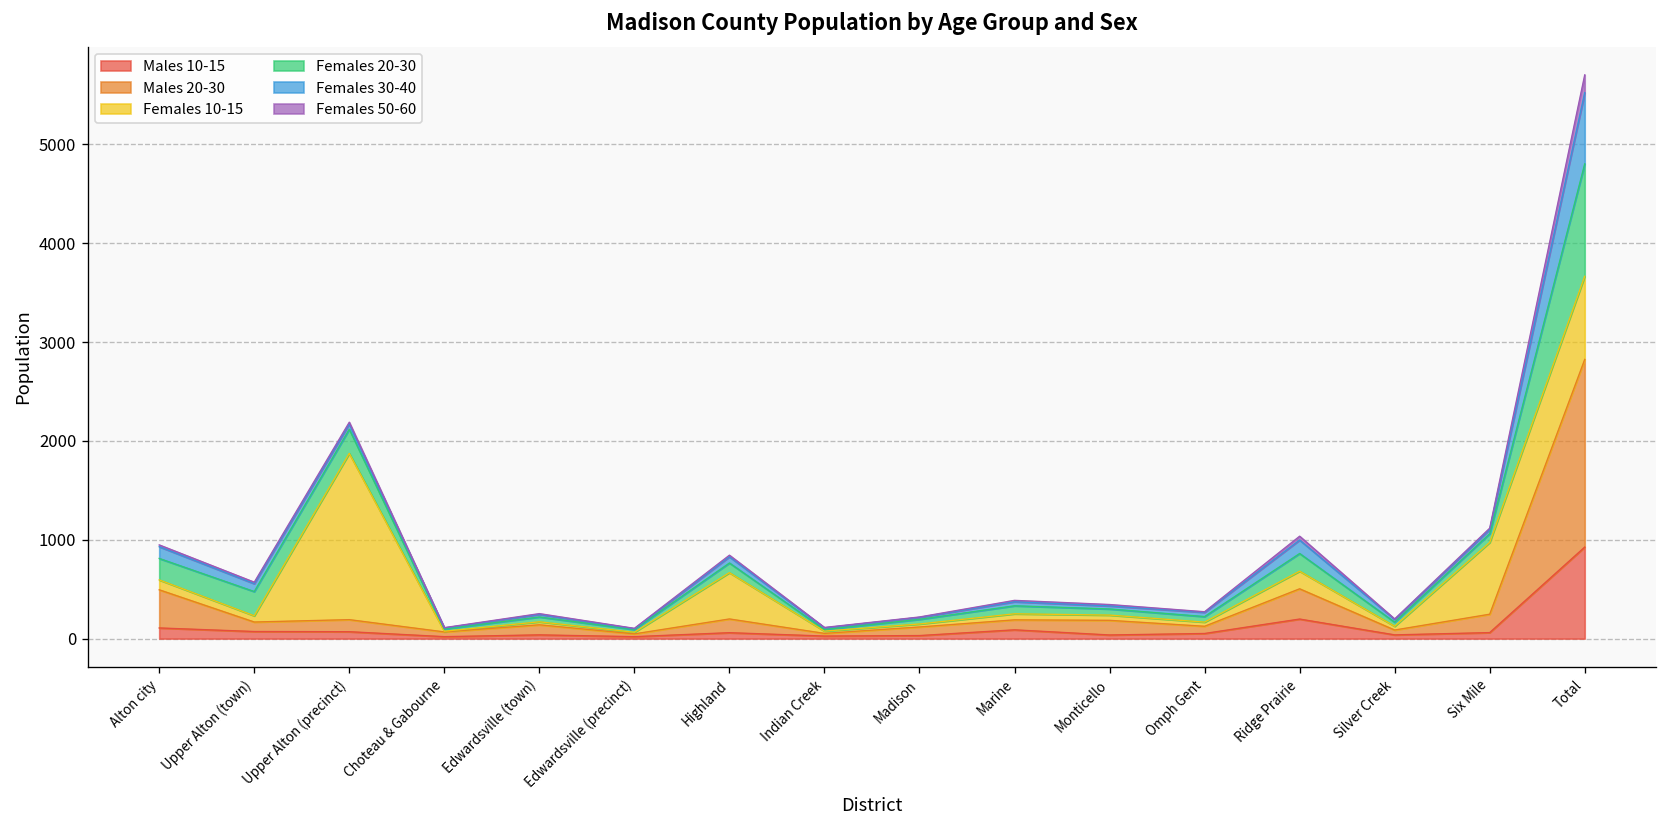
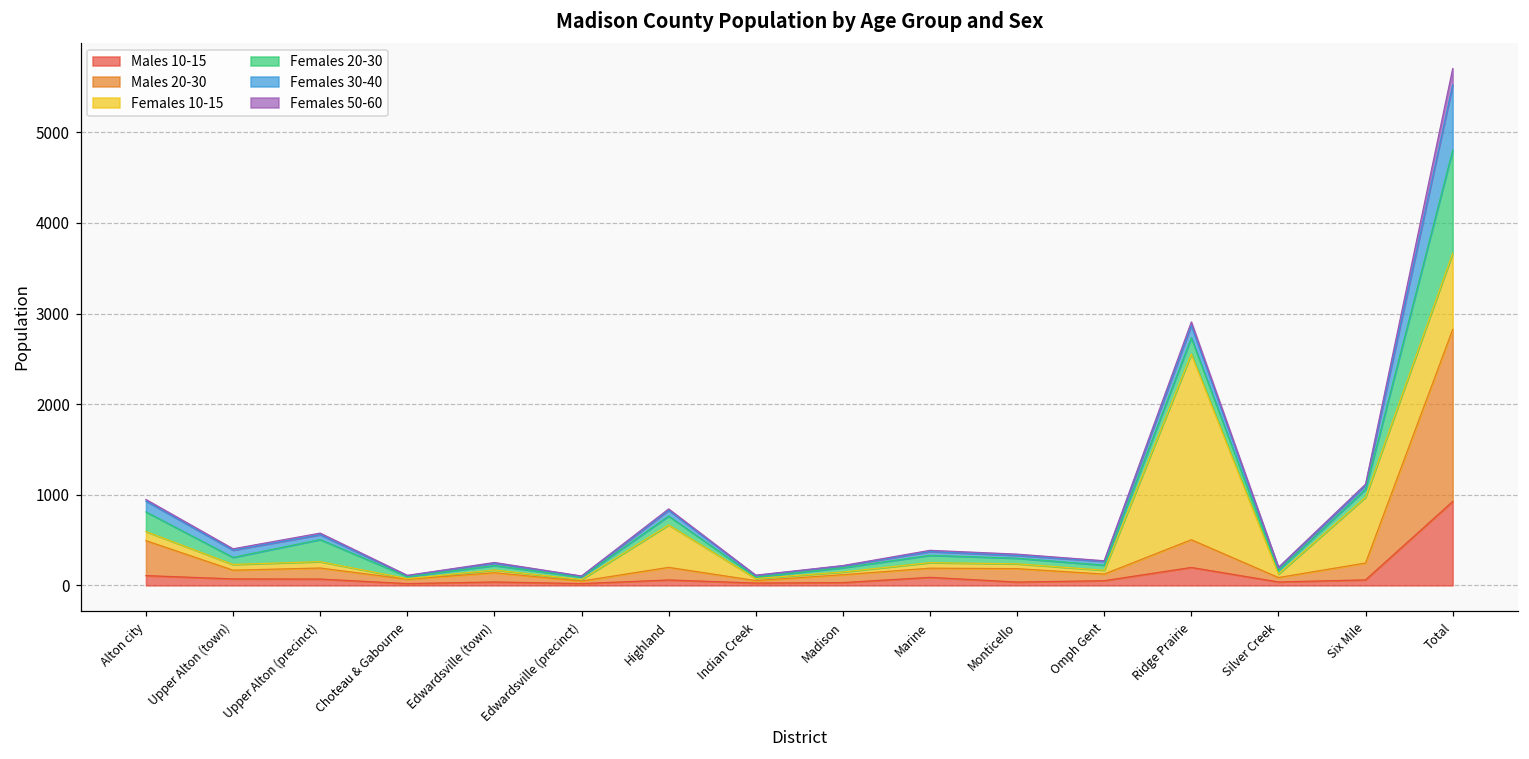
  {
    "Females 10-15": {
      "Alton city": 100,
      "Upper Alton (town)": 100,
-     "Upper Alton (precinct)": 1700,
+     "Upper Alton (precinct)": 100,
      "Highland": 500,
      "Marine": 100,
      "Monticello": 100,
      "Omph Gent": 0,
-     "Ridge Prairie": 200,
+     "Ridge Prairie": 2000,
      "Silver Creek": 0,
      "Six Mile": 700,
      "Total": 800
    },
    "Females 20-30": {
      "Alton city": 200,
-     "Upper Alton (town)": 200,
+     "Upper Alton (town)": 100,
      "Upper Alton (precinct)": 200,
      "Highland": 100,
      "Marine": 100,
      "Monticello": 100,
      "Omph Gent": 100,
      "Ridge Prairie": 200,
      "Six Mile": 100,
      "Total": 1100
    },
    "Females 30-40": {
      "Ridge Prairie": 100,
      "Total": 700
    },
    "Females 50-60": {
      "Ridge Prairie": 0,
      "Total": 200
    }
  }
